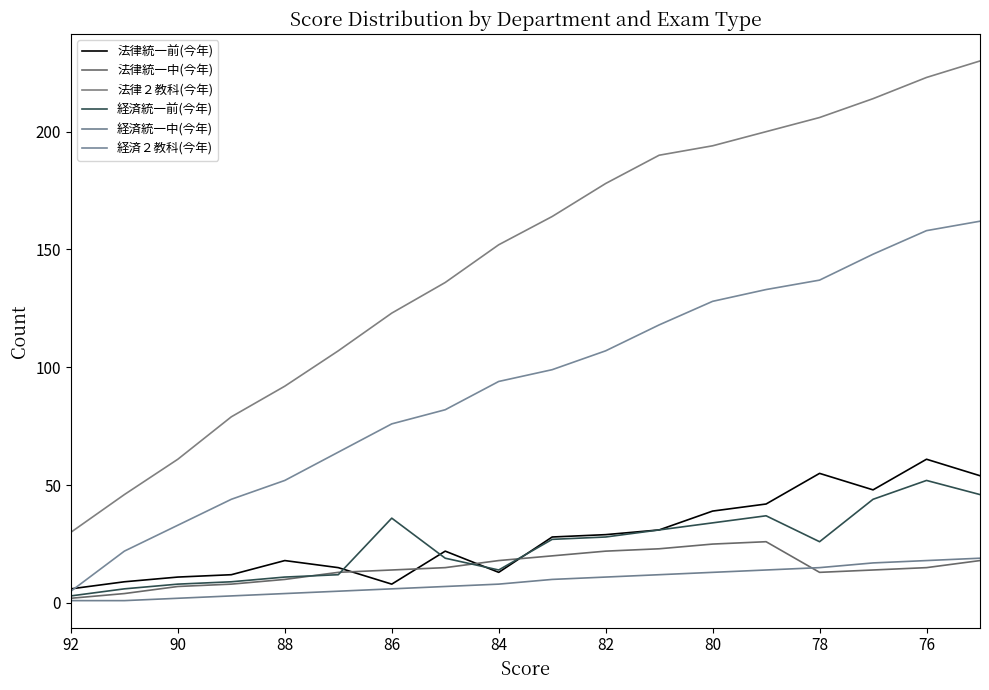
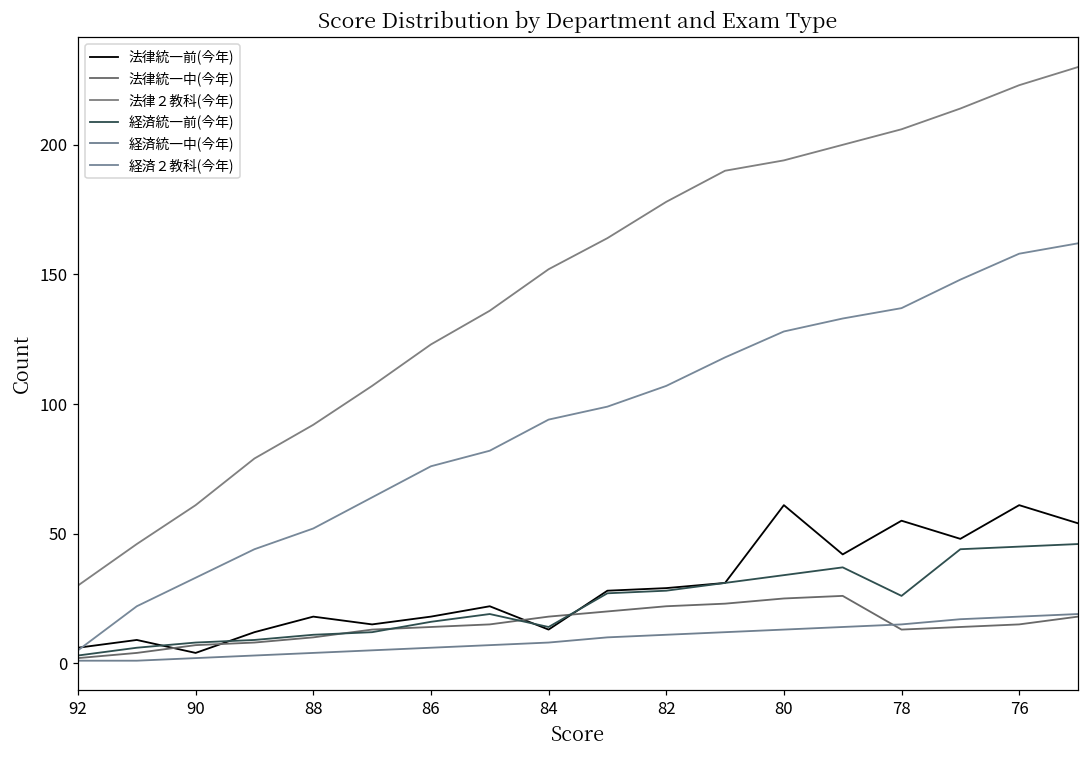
  {
    "法律統一前(今年)": {
-     "90": 11,
+     "90": 4,
      "88": 18,
-     "86": 8,
-     "80": 39,
+     "86": 18,
+     "80": 61,
      "78": 55,
      "76": 61
    },
    "経済統一前(今年)": {
-     "86": 36,
+     "86": 16,
      "80": 34,
      "78": 26,
-     "76": 52
+     "76": 45
    }
  }
